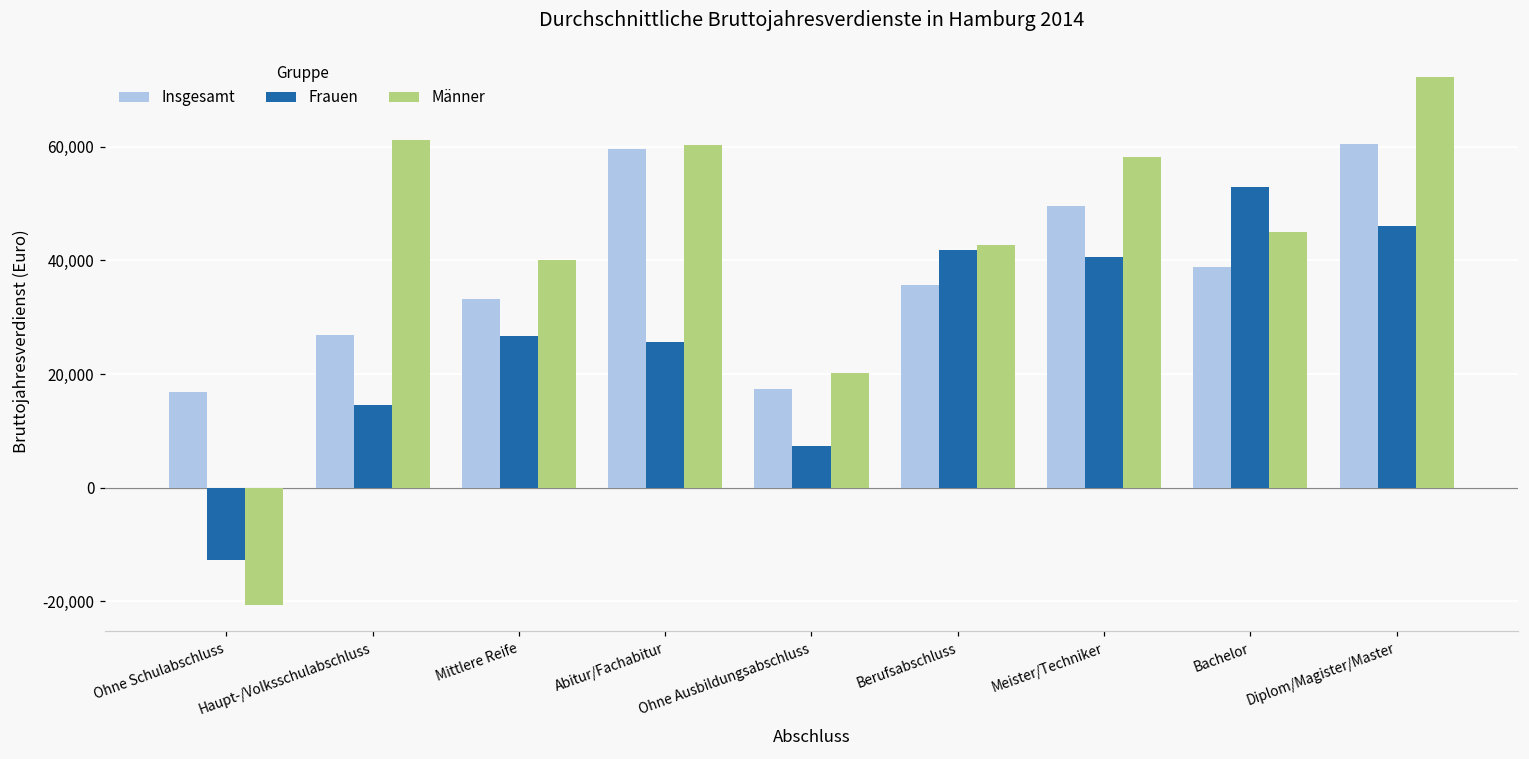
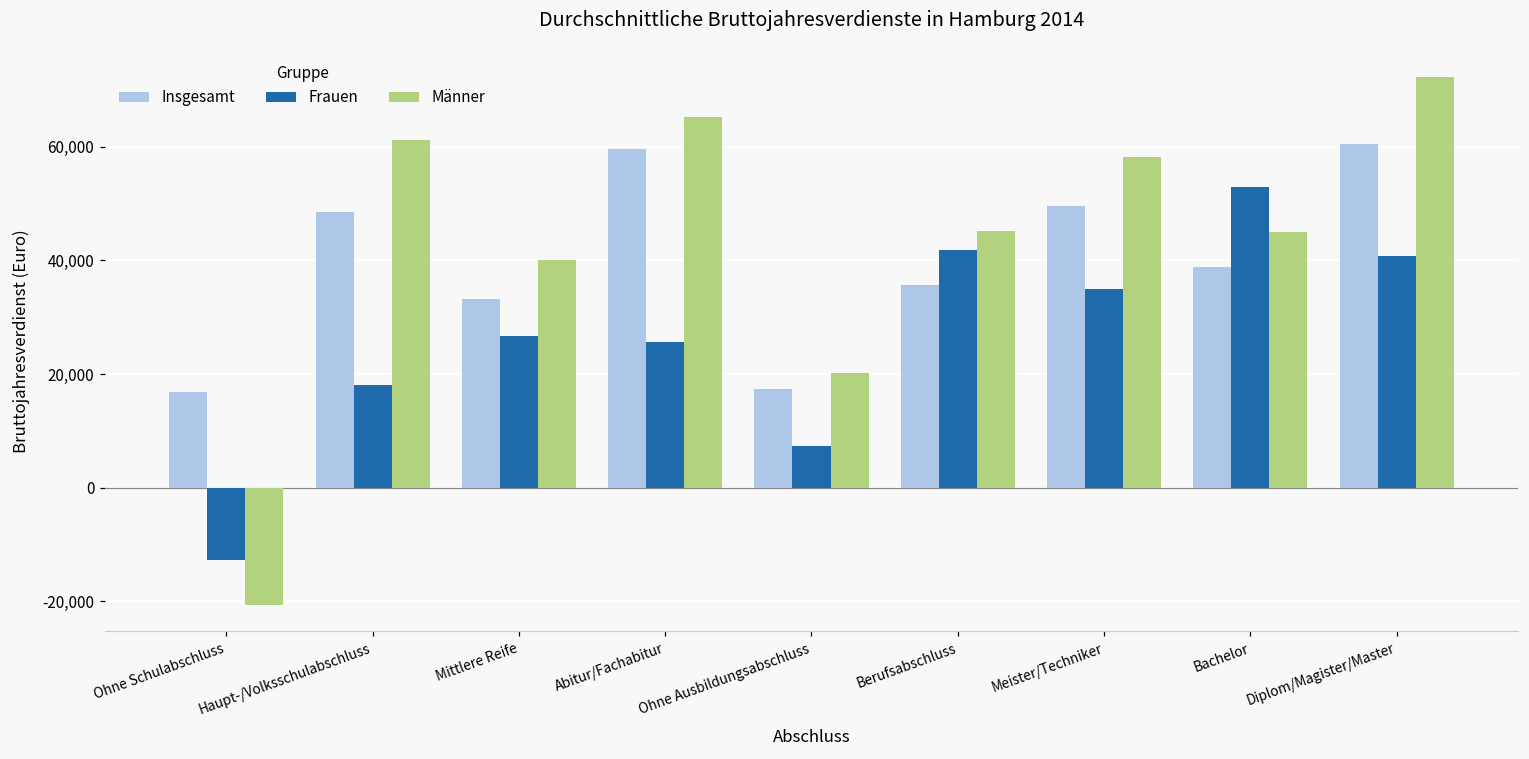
  {
    "Insgesamt": {
      "Ohne Schulabschluss": "17,000",
-     "Haupt-/Volksschulabschluss": "27,000",
+     "Haupt-/Volksschulabschluss": "49,000",
      "Mittlere Reife": "33,000",
      "Abitur/Fachabitur": "60,000",
      "Ohne Ausbildungsabschluss": "17,000",
      "Berufsabschluss": "36,000",
      "Meister/Techniker": "50,000",
      "Bachelor": "39,000",
      "Diplom/Magister/Master": "60,000"
    },
    "Frauen": {
      "Ohne Schulabschluss": "-13,000",
-     "Haupt-/Volksschulabschluss": "15,000",
+     "Haupt-/Volksschulabschluss": "18,000",
      "Mittlere Reife": "27,000",
      "Abitur/Fachabitur": "26,000",
      "Ohne Ausbildungsabschluss": "7,000",
      "Berufsabschluss": "42,000",
-     "Meister/Techniker": "41,000",
+     "Meister/Techniker": "35,000",
      "Bachelor": "53,000",
-     "Diplom/Magister/Master": "46,000"
+     "Diplom/Magister/Master": "41,000"
    },
    "Männer": {
      "Ohne Schulabschluss": "-21,000",
      "Haupt-/Volksschulabschluss": "61,000",
      "Mittlere Reife": "40,000",
-     "Abitur/Fachabitur": "60,000",
+     "Abitur/Fachabitur": "65,000",
      "Ohne Ausbildungsabschluss": "20,000",
-     "Berufsabschluss": "43,000",
+     "Berufsabschluss": "45,000",
      "Meister/Techniker": "58,000",
      "Bachelor": "45,000",
      "Diplom/Magister/Master": "72,000"
    }
  }
